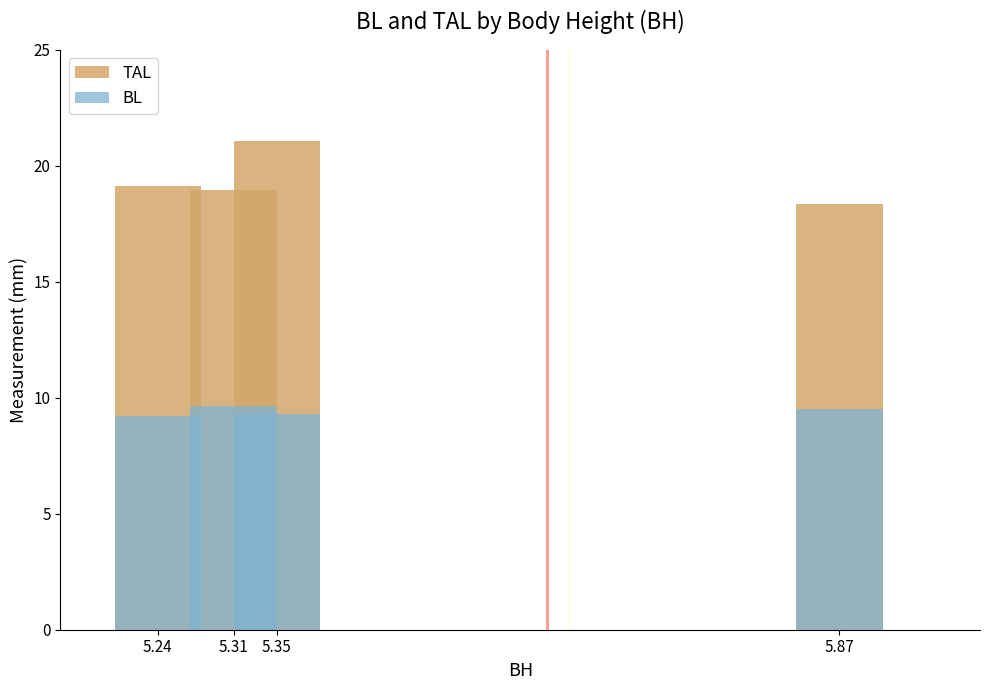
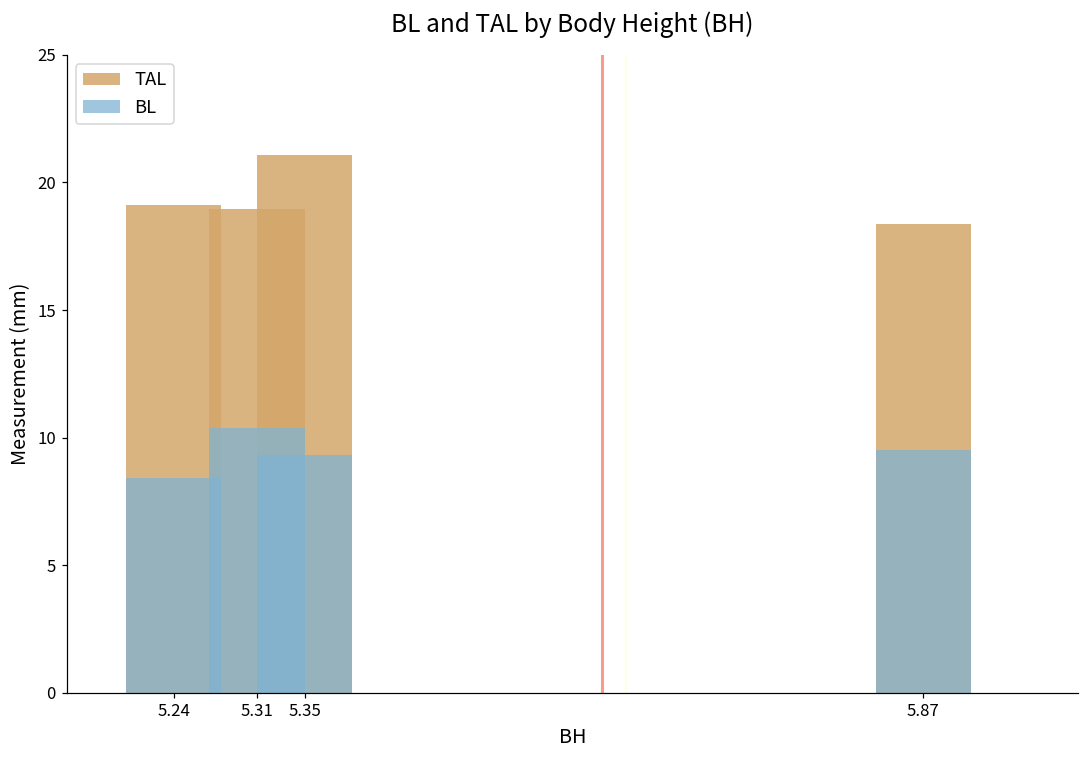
  {
    "TAL": {
      "5.24": 19.1,
      "5.31": 19.0,
      "5.35": 21.1,
      "5.87": 18.4
    },
    "BL": {
-     "5.24": 9.2,
-     "5.31": 9.6
+     "5.24": 8.4,
+     "5.31": 10.4
    }
  }
